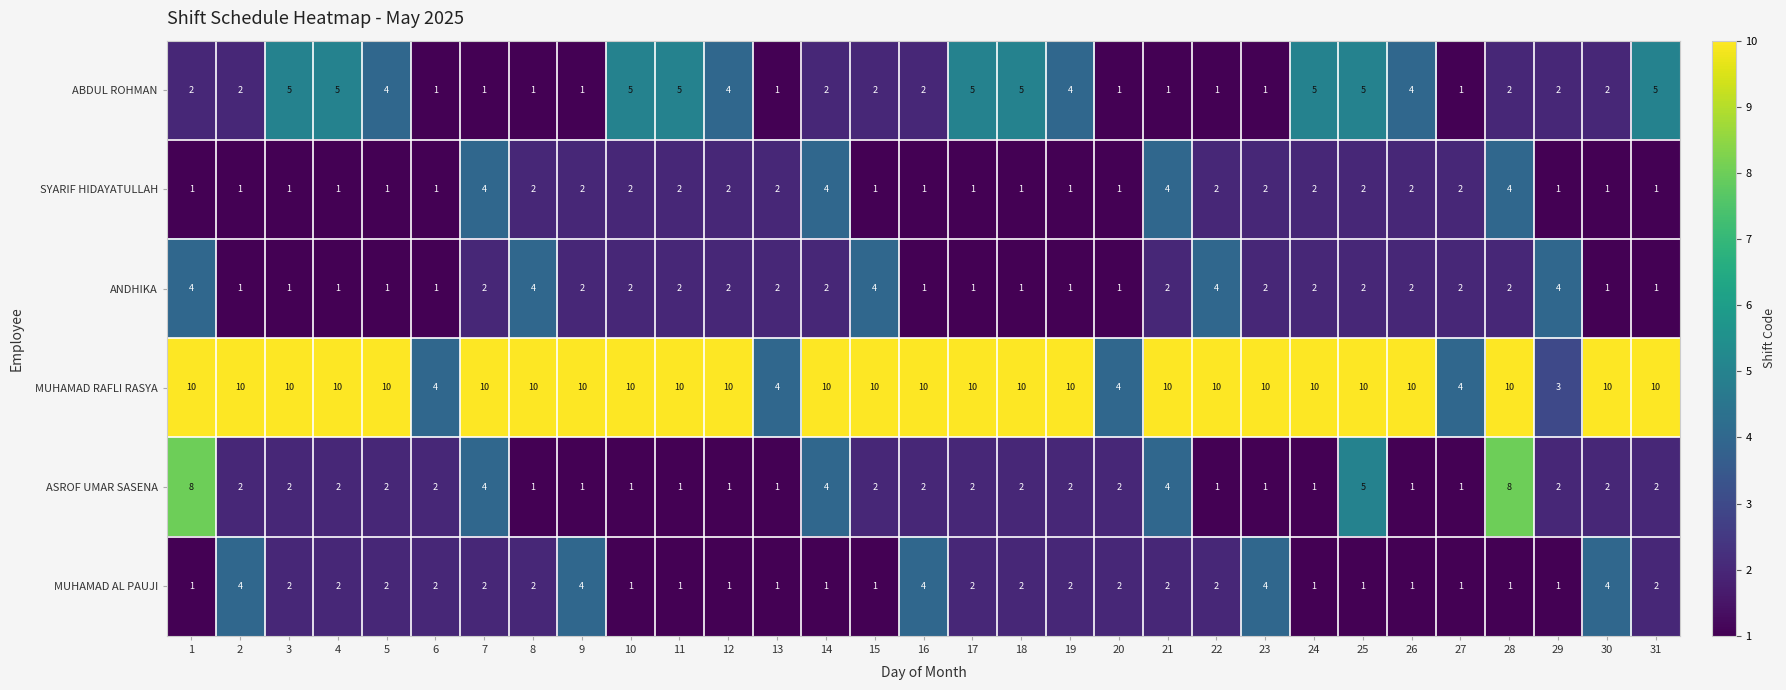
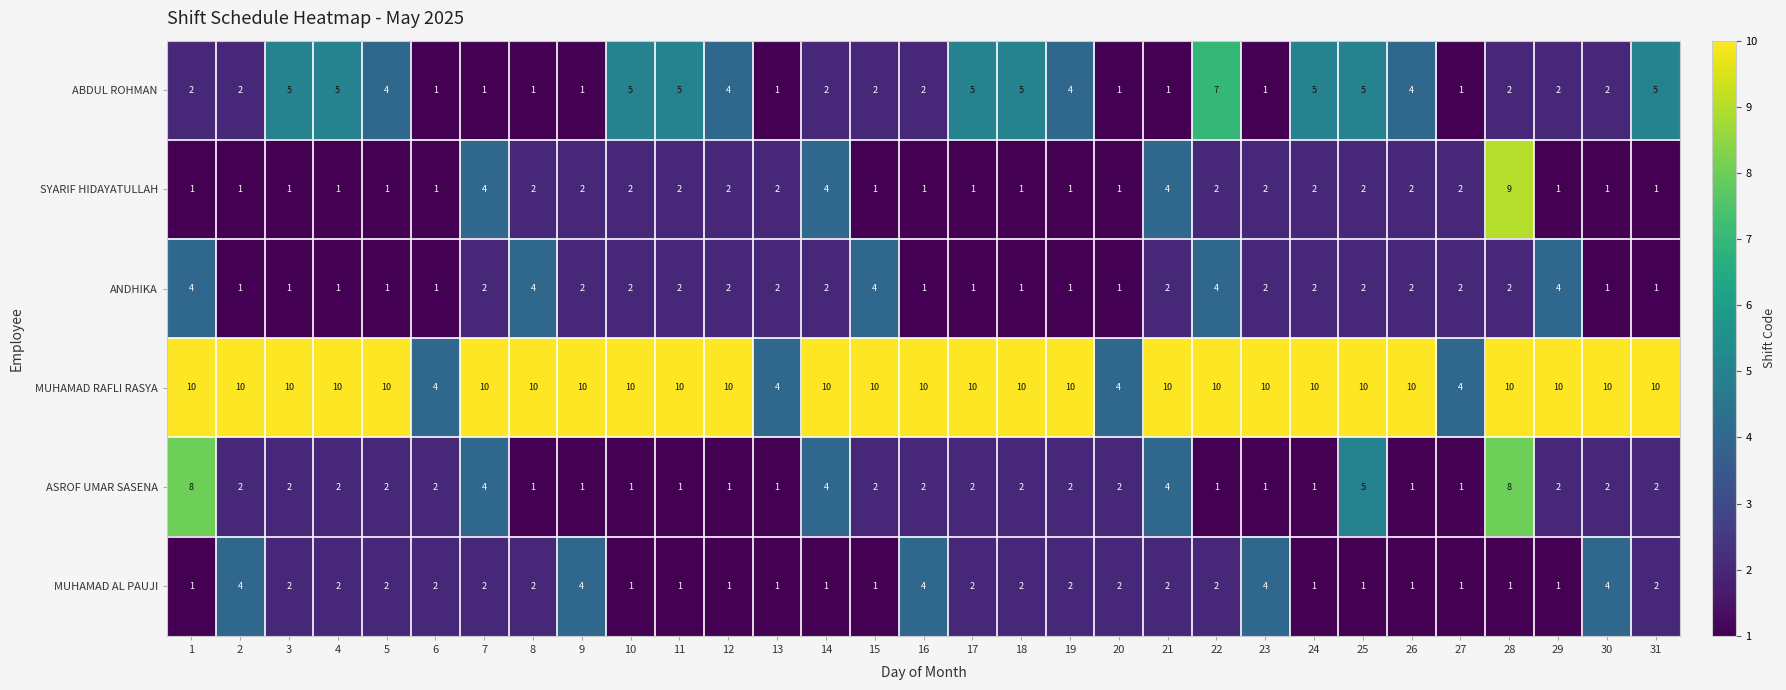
  {
    "ABDUL ROHMAN": {
      "1": 2,
      "2": 2,
      "3": 5,
      "4": 5,
      "5": 4,
      "6": 1,
      "7": 1,
      "8": 1,
      "9": 1,
      "10": 5,
      "11": 5,
      "12": 4,
      "13": 1,
      "14": 2,
      "15": 2,
      "16": 2,
      "17": 5,
      "18": 5,
      "19": 4,
      "20": 1,
      "21": 1,
-     "22": 1,
+     "22": 7,
      "23": 1,
      "24": 5,
      "25": 5,
      "26": 4,
      "27": 1,
      "28": 2,
      "29": 2,
      "30": 2,
      "31": 5
    },
    "SYARIF HIDAYATULLAH": {
      "1": 1,
      "2": 1,
      "3": 1,
      "4": 1,
      "5": 1,
      "6": 1,
      "7": 4,
      "8": 2,
      "9": 2,
      "10": 2,
      "11": 2,
      "12": 2,
      "13": 2,
      "14": 4,
      "15": 1,
      "16": 1,
      "17": 1,
      "18": 1,
      "19": 1,
      "20": 1,
      "21": 4,
      "22": 2,
      "23": 2,
      "24": 2,
      "25": 2,
      "26": 2,
      "27": 2,
-     "28": 4,
+     "28": 9,
      "29": 1,
      "30": 1,
      "31": 1
    },
    "ANDHIKA": {
      "1": 4,
      "2": 1,
      "3": 1,
      "4": 1,
      "5": 1,
      "6": 1,
      "7": 2,
      "8": 4,
      "9": 2,
      "10": 2,
      "11": 2,
      "12": 2,
      "13": 2,
      "14": 2,
      "15": 4,
      "16": 1,
      "17": 1,
      "18": 1,
      "19": 1,
      "20": 1,
      "21": 2,
      "22": 4,
      "23": 2,
      "24": 2,
      "25": 2,
      "26": 2,
      "27": 2,
      "28": 2,
      "29": 4,
      "30": 1,
      "31": 1
    },
    "MUHAMAD RAFLI RASYA": {
      "1": 10,
      "2": 10,
      "3": 10,
      "4": 10,
      "5": 10,
      "6": 4,
      "7": 10,
      "8": 10,
      "9": 10,
      "10": 10,
      "11": 10,
      "12": 10,
      "13": 4,
      "14": 10,
      "15": 10,
      "16": 10,
      "17": 10,
      "18": 10,
      "19": 10,
      "20": 4,
      "21": 10,
      "22": 10,
      "23": 10,
      "24": 10,
      "25": 10,
      "26": 10,
      "27": 4,
      "28": 10,
-     "29": 3,
+     "29": 10,
      "30": 10,
      "31": 10
    },
    "ASROF UMAR SASENA": {
      "1": 8,
      "2": 2,
      "3": 2,
      "4": 2,
      "5": 2,
      "6": 2,
      "7": 4,
      "8": 1,
      "9": 1,
      "10": 1,
      "11": 1,
      "12": 1,
      "13": 1,
      "14": 4,
      "15": 2,
      "16": 2,
      "17": 2,
      "18": 2,
      "19": 2,
      "20": 2,
      "21": 4,
      "22": 1,
      "23": 1,
      "24": 1,
      "25": 5,
      "26": 1,
      "27": 1,
      "28": 8,
      "29": 2,
      "30": 2,
      "31": 2
    },
    "MUHAMAD AL PAUJI": {
      "1": 1,
      "2": 4,
      "3": 2,
      "4": 2,
      "5": 2,
      "6": 2,
      "7": 2,
      "8": 2,
      "9": 4,
      "10": 1,
      "11": 1,
      "12": 1,
      "13": 1,
      "14": 1,
      "15": 1,
      "16": 4,
      "17": 2,
      "18": 2,
      "19": 2,
      "20": 2,
      "21": 2,
      "22": 2,
      "23": 4,
      "24": 1,
      "25": 1,
      "26": 1,
      "27": 1,
      "28": 1,
      "29": 1,
      "30": 4,
      "31": 2
    }
  }
